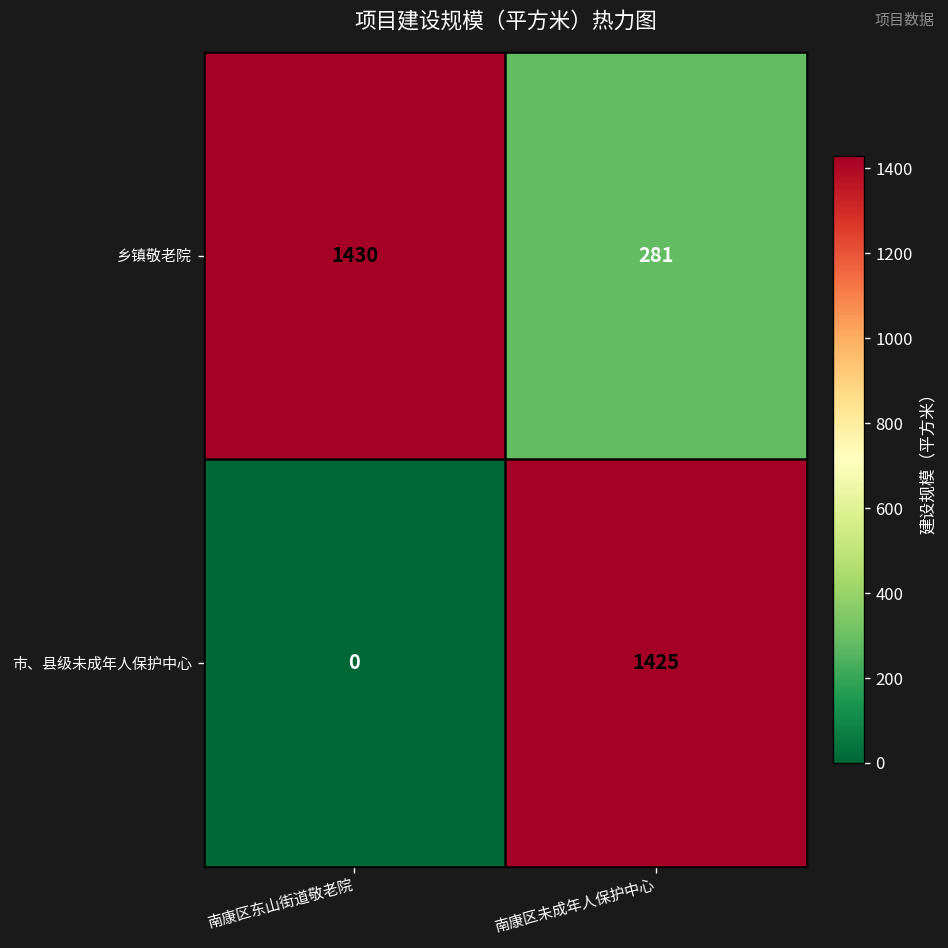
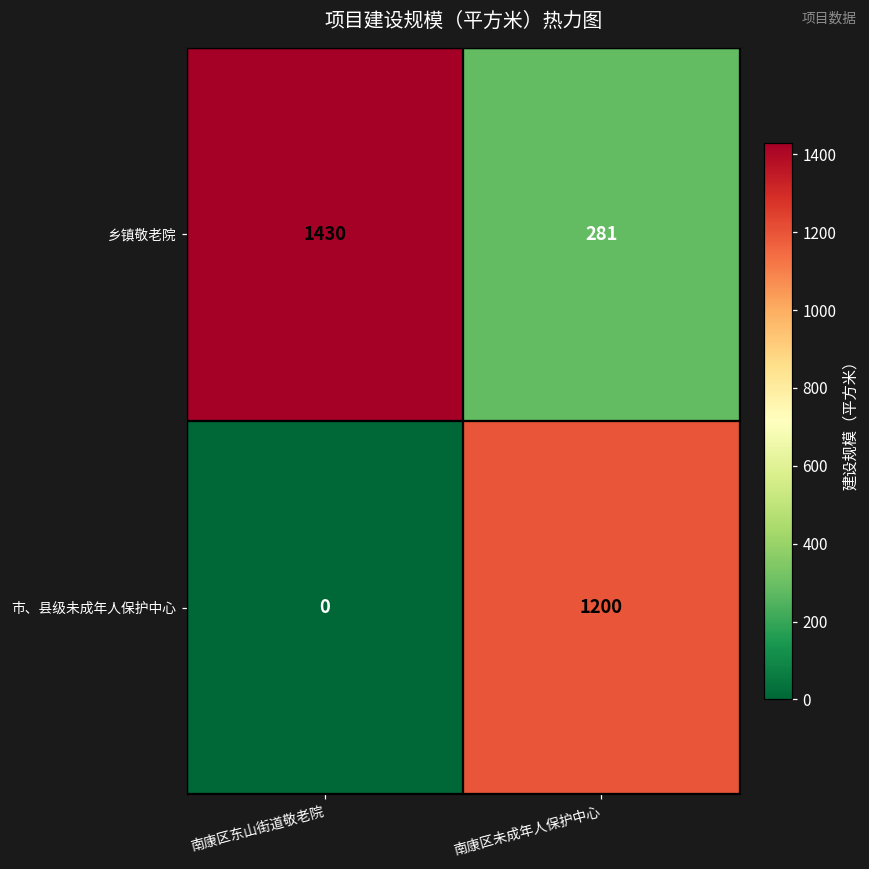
  {
    "乡镇敬老院": {
      "南康区东山街道敬老院": 1430,
      "南康区未成年人保护中心": 281
    },
    "市、县级未成年人保护中心": {
      "南康区东山街道敬老院": 0,
-     "南康区未成年人保护中心": 1425
+     "南康区未成年人保护中心": 1200
    }
  }
